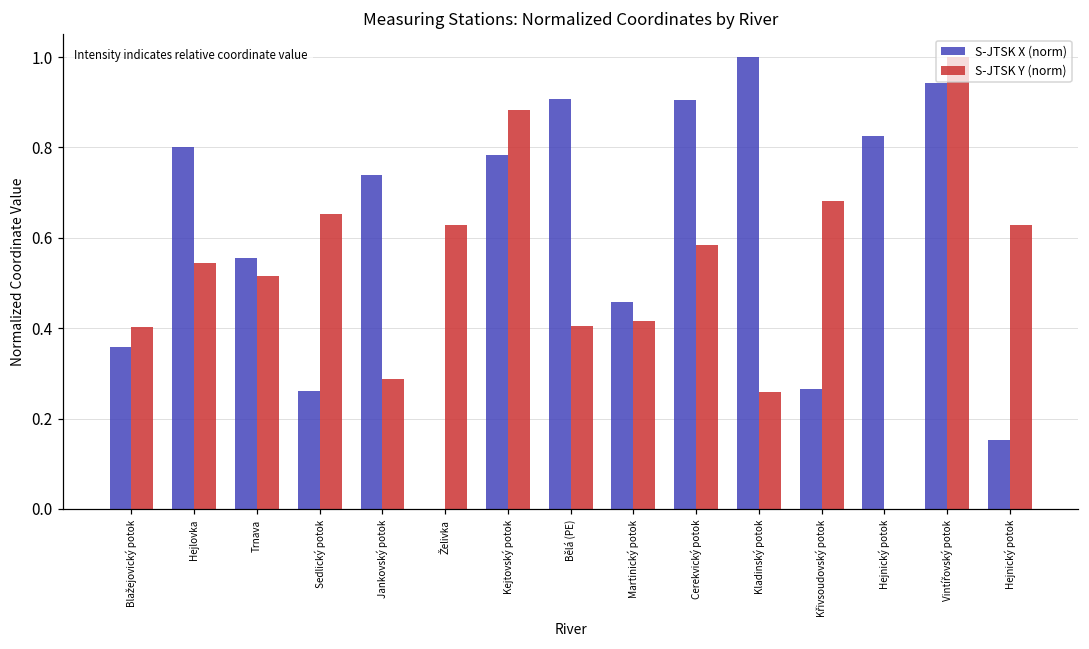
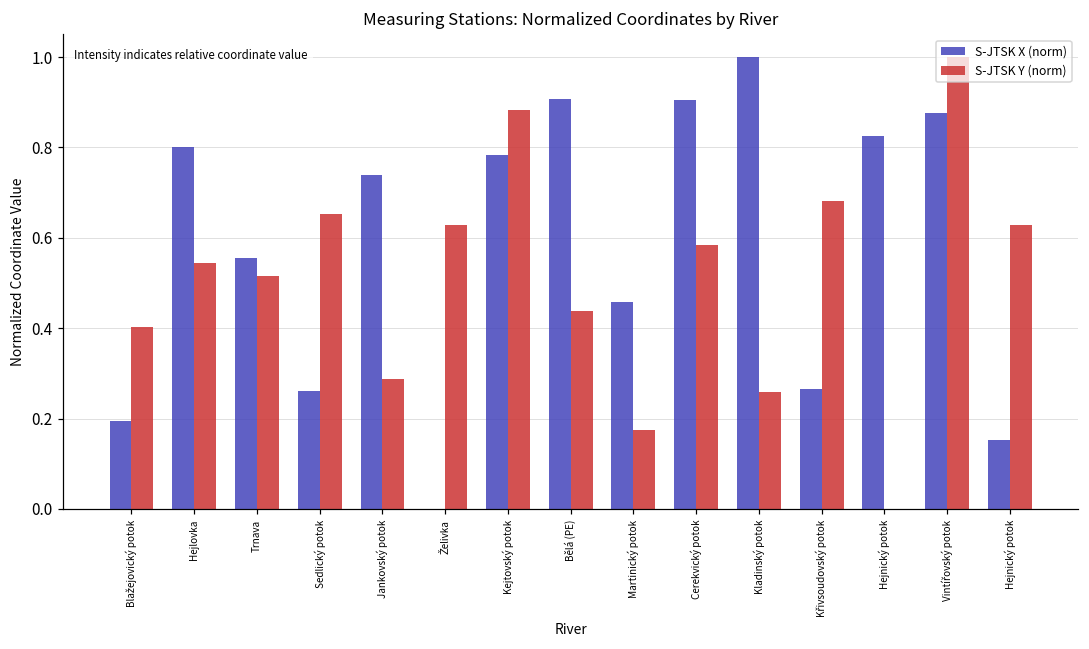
  {
    "S-JTSK X (norm)": {
-     "Blažejovický potok": 0.36,
+     "Blažejovický potok": 0.19,
      "Hejlovka": 0.80,
      "Trnava": 0.56,
      "Sedlický potok": 0.26,
      "Jankovský potok": 0.74,
      "Želivka": 0.00,
      "Kejtovský potok": 0.78,
      "Bělá (PE)": 0.91,
      "Martinický potok": 0.46,
      "Cerekvický potok": 0.90,
      "Kladinský potok": 1.00,
      "Křivsoudovský potok": 0.27,
-     "Vintířovský potok": 0.94
+     "Vintířovský potok": 0.88
    },
    "S-JTSK Y (norm)": {
      "Blažejovický potok": 0.40,
      "Hejlovka": 0.54,
      "Trnava": 0.52,
      "Sedlický potok": 0.65,
      "Jankovský potok": 0.29,
      "Želivka": 0.63,
      "Kejtovský potok": 0.88,
-     "Bělá (PE)": 0.41,
-     "Martinický potok": 0.41,
+     "Bělá (PE)": 0.44,
+     "Martinický potok": 0.18,
      "Cerekvický potok": 0.58,
      "Kladinský potok": 0.26,
      "Křivsoudovský potok": 0.68
    }
  }
